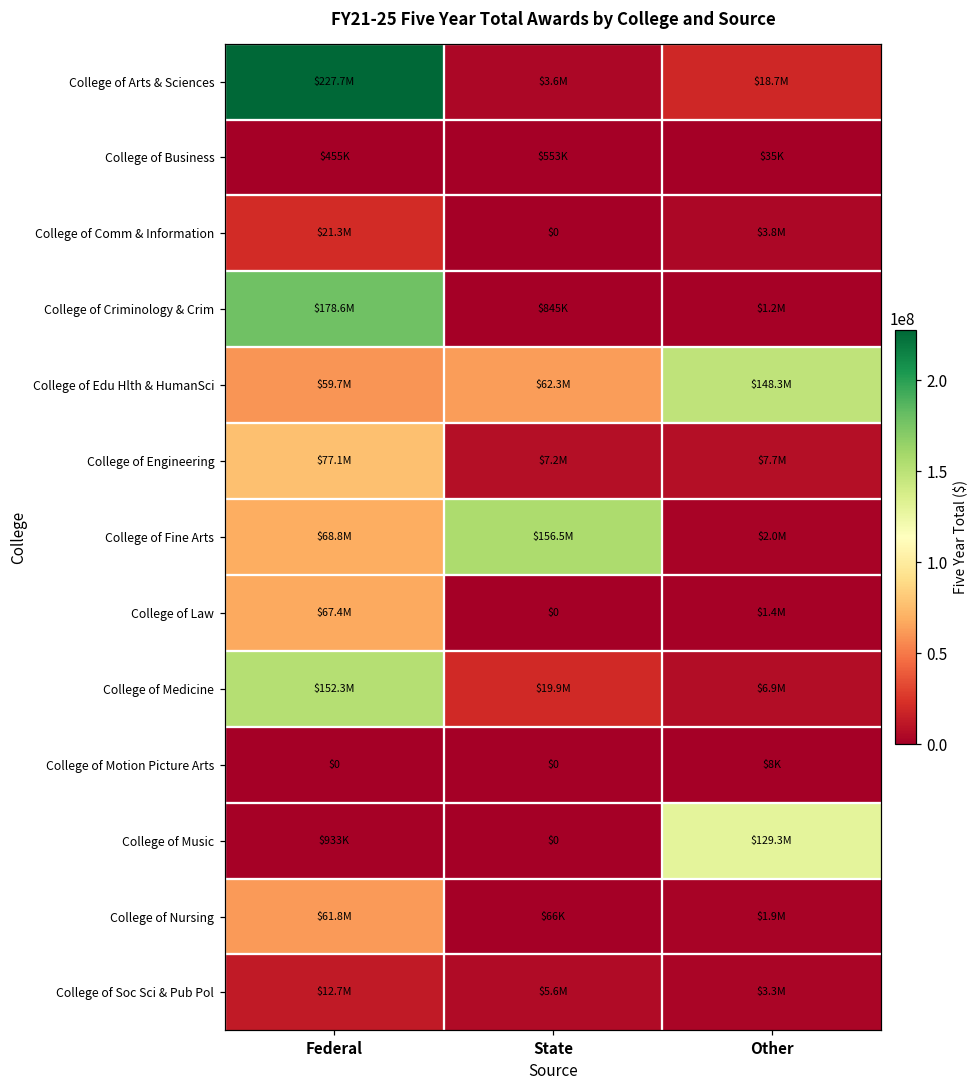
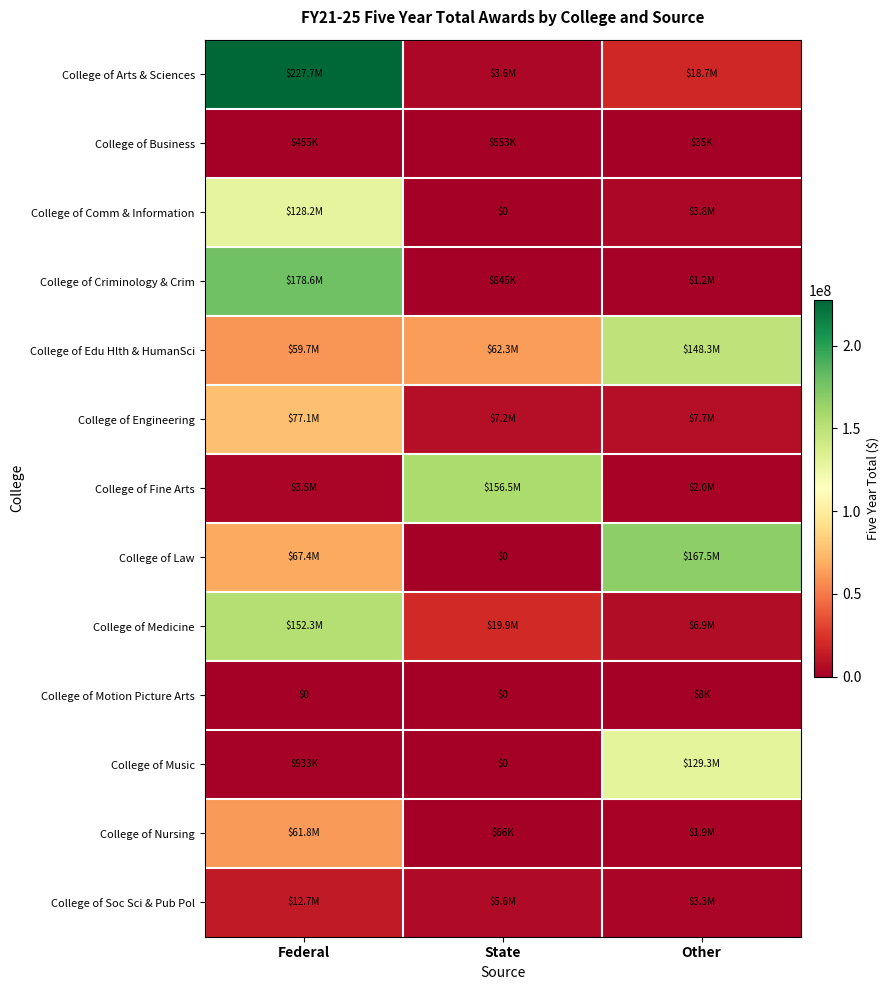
  {
    "College of Arts & Sciences": {
      "Federal": "$227.7M",
      "State": "$3.6M",
      "Other": "$18.7M"
    },
    "College of Business": {
      "Federal": "$455K",
      "State": "$553K",
      "Other": "$35K"
    },
    "College of Comm & Information": {
-     "Federal": "$21.3M",
+     "Federal": "$128.2M",
      "State": "$0",
      "Other": "$3.8M"
    },
    "College of Criminology & Crim": {
      "Federal": "$178.6M",
      "State": "$845K",
      "Other": "$1.2M"
    },
    "College of Edu Hlth & HumanSci": {
      "Federal": "$59.7M",
      "State": "$62.3M",
      "Other": "$148.3M"
    },
    "College of Engineering": {
      "Federal": "$77.1M",
      "State": "$7.2M",
      "Other": "$7.7M"
    },
    "College of Fine Arts": {
-     "Federal": "$68.8M",
+     "Federal": "$3.5M",
      "State": "$156.5M",
      "Other": "$2.0M"
    },
    "College of Law": {
      "Federal": "$67.4M",
      "State": "$0",
-     "Other": "$1.4M"
+     "Other": "$167.5M"
    },
    "College of Medicine": {
      "Federal": "$152.3M",
      "State": "$19.9M",
      "Other": "$6.9M"
    },
    "College of Motion Picture Arts": {
      "Federal": "$0",
      "State": "$0",
      "Other": "$8K"
    },
    "College of Music": {
      "Federal": "$933K",
      "State": "$0",
      "Other": "$129.3M"
    },
    "College of Nursing": {
      "Federal": "$61.8M",
      "State": "$66K",
      "Other": "$1.9M"
    },
    "College of Soc Sci & Pub Pol": {
      "Federal": "$12.7M",
      "State": "$5.6M",
      "Other": "$3.3M"
    }
  }
